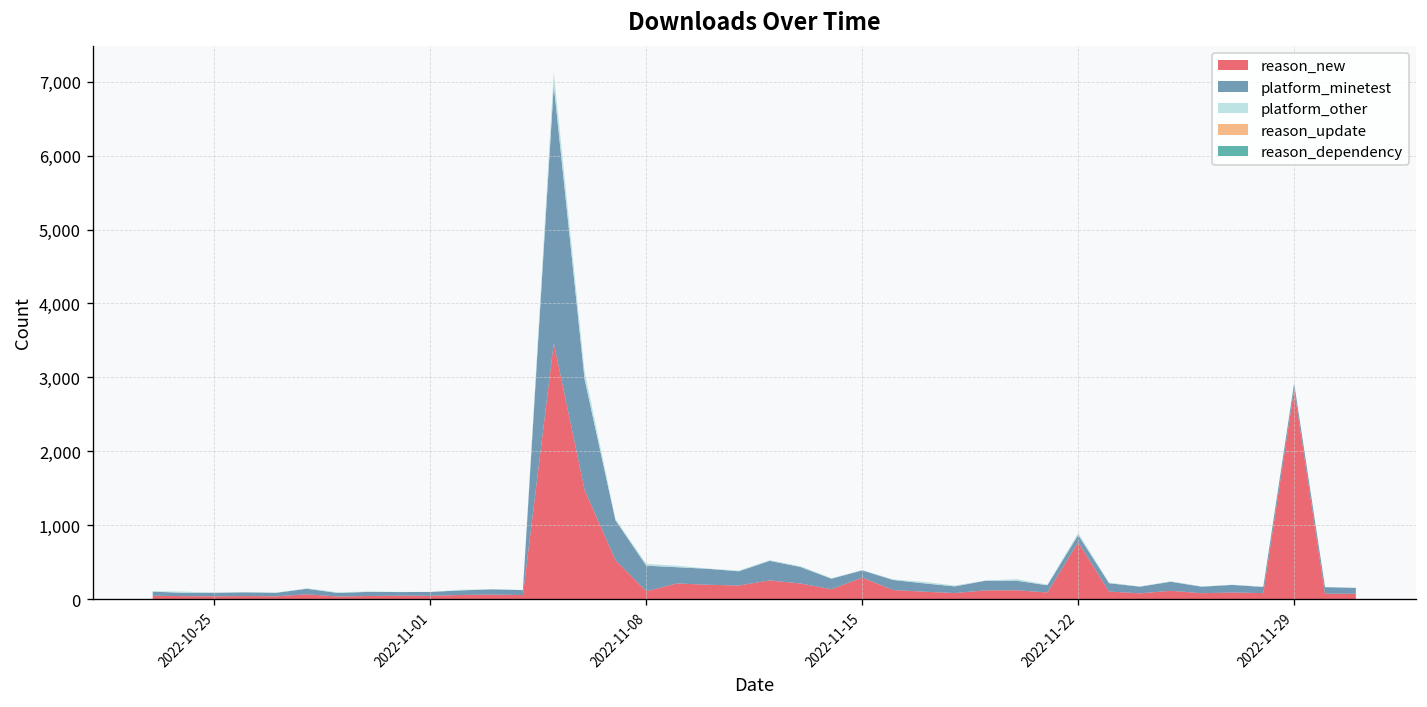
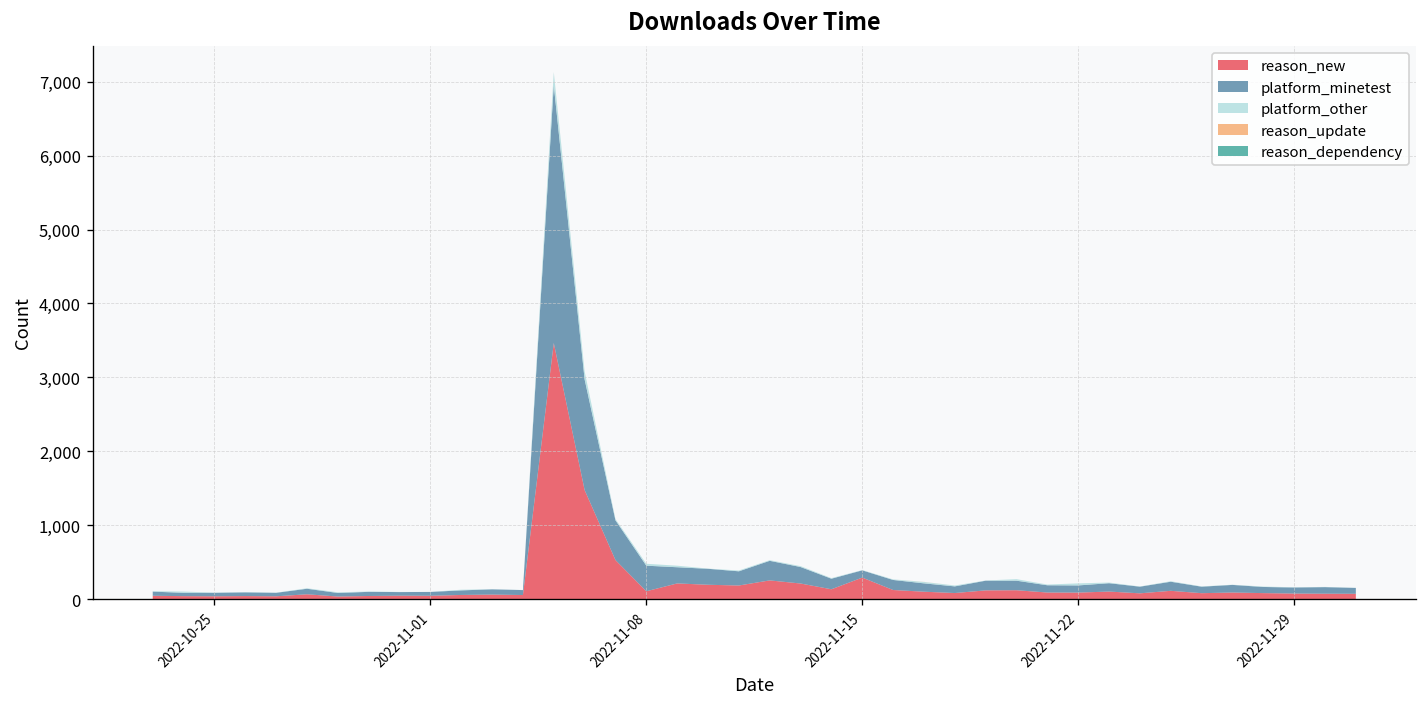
  {
    "reason_new": {
      "2022-11-01": "0",
      "2022-11-08": "100",
      "2022-11-15": "300",
-     "2022-11-22": "800",
-     "2022-11-29": "2,800"
+     "2022-11-22": "100",
+     "2022-11-29": "100"
    }
  }
